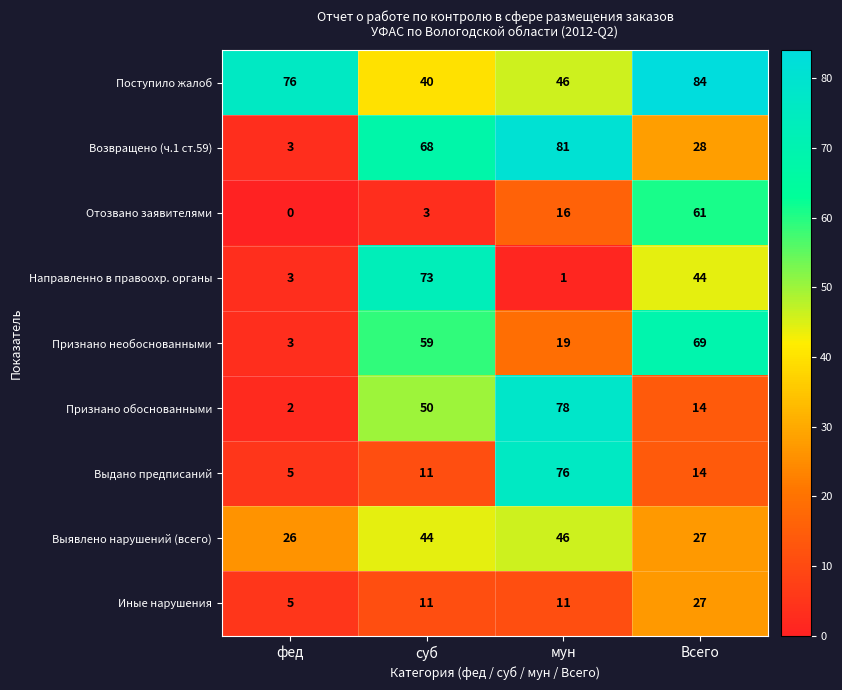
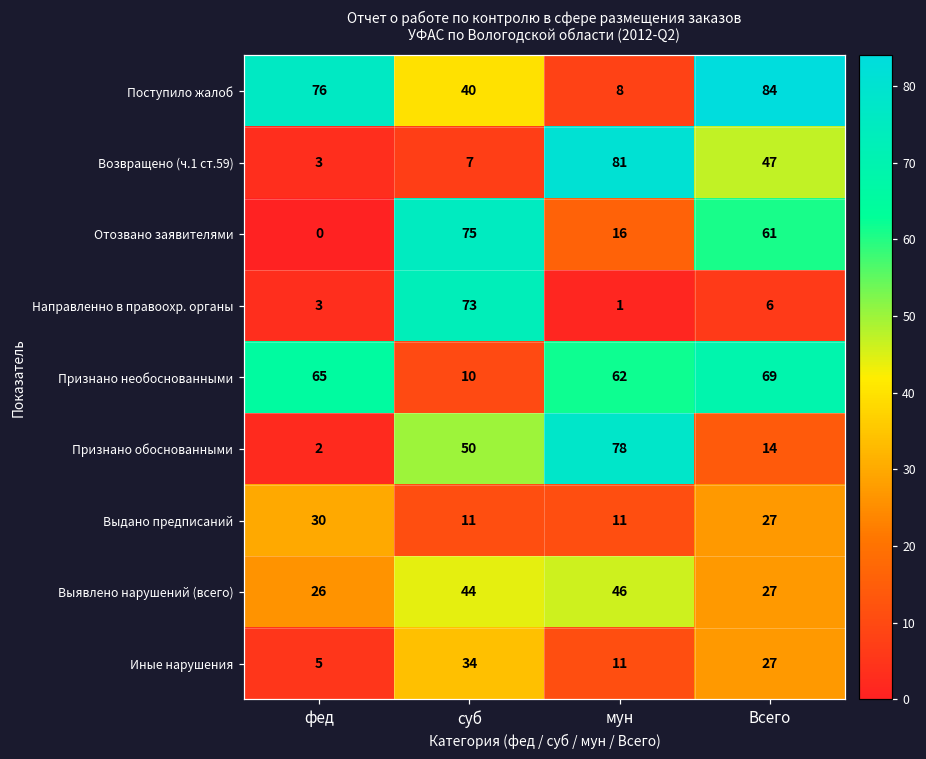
  {
    "Поступило жалоб": {
      "фед": 76,
      "суб": 40,
-     "мун": 46,
+     "мун": 8,
      "Всего": 84
    },
    "Возвращено (ч.1 ст.59)": {
      "фед": 3,
-     "суб": 68,
+     "суб": 7,
      "мун": 81,
-     "Всего": 28
+     "Всего": 47
    },
    "Отозвано заявителями": {
      "фед": 0,
-     "суб": 3,
+     "суб": 75,
      "мун": 16,
      "Всего": 61
    },
    "Направленно в правоохр. органы": {
      "фед": 3,
      "суб": 73,
      "мун": 1,
-     "Всего": 44
+     "Всего": 6
    },
    "Признано необоснованными": {
-     "фед": 3,
-     "суб": 59,
-     "мун": 19,
+     "фед": 65,
+     "суб": 10,
+     "мун": 62,
      "Всего": 69
    },
    "Признано обоснованными": {
      "фед": 2,
      "суб": 50,
      "мун": 78,
      "Всего": 14
    },
    "Выдано предписаний": {
-     "фед": 5,
+     "фед": 30,
      "суб": 11,
-     "мун": 76,
-     "Всего": 14
+     "мун": 11,
+     "Всего": 27
    },
    "Выявлено нарушений (всего)": {
      "фед": 26,
      "суб": 44,
      "мун": 46,
      "Всего": 27
    },
    "Иные нарушения": {
      "фед": 5,
-     "суб": 11,
+     "суб": 34,
      "мун": 11,
      "Всего": 27
    }
  }
